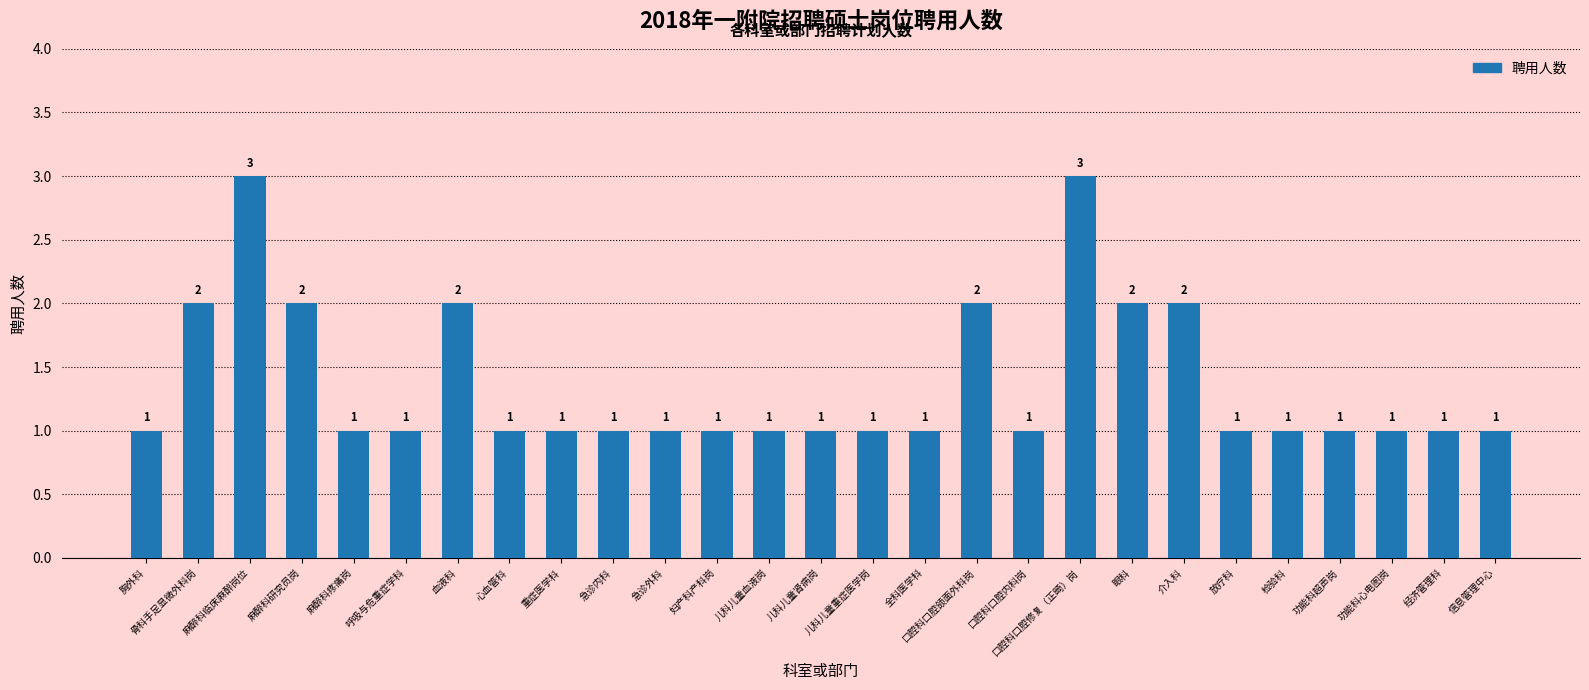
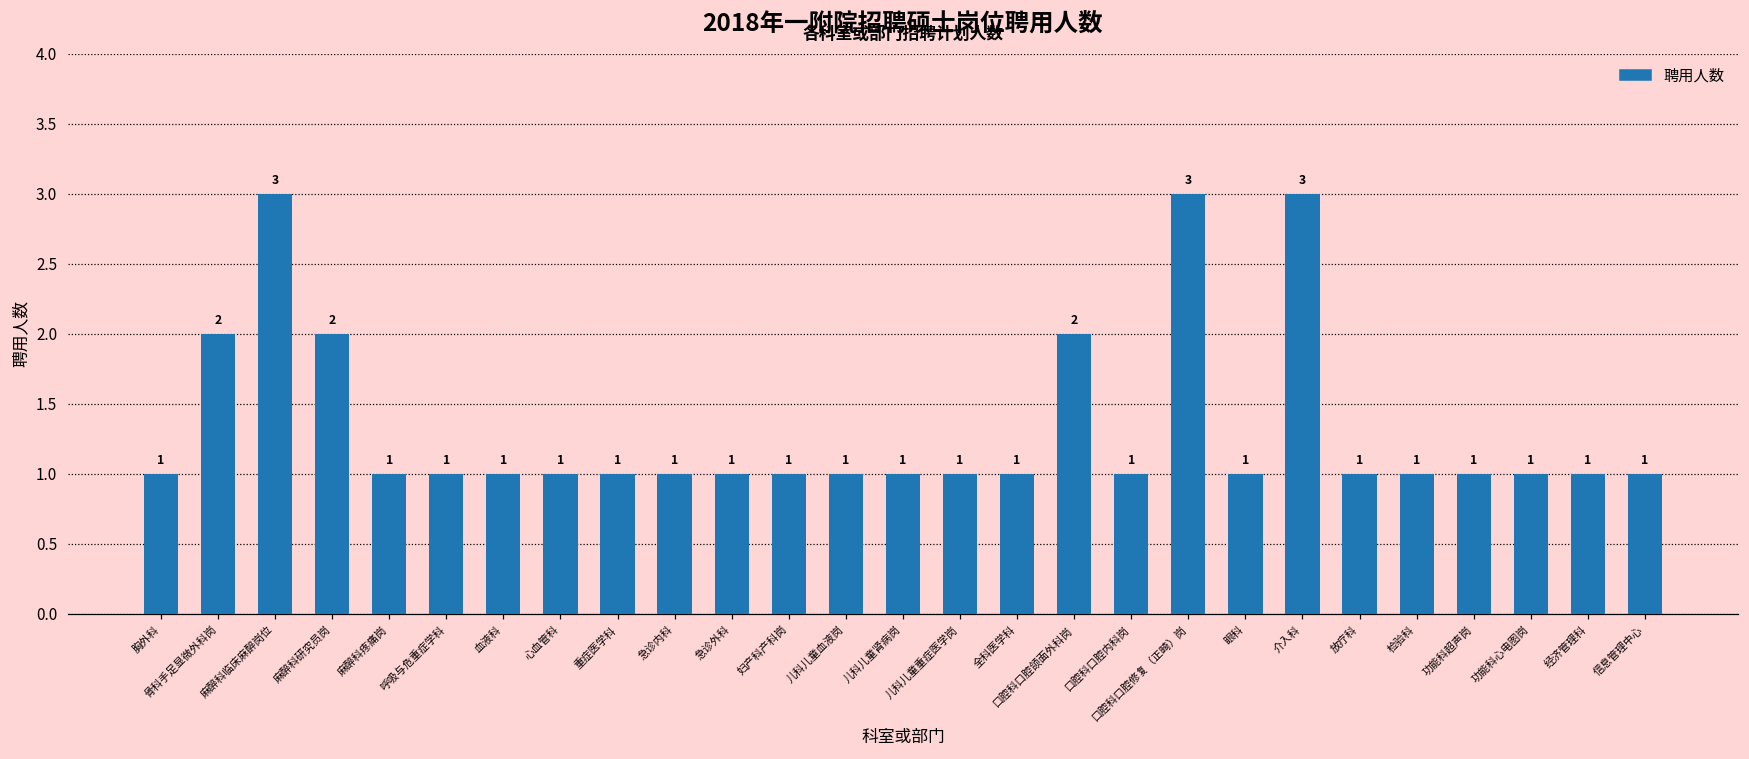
  {
    "胸外科": 1,
    "骨科手足显微外科岗": 2,
    "麻醉科临床麻醉岗位": 3,
    "麻醉科研究员岗": 2,
    "麻醉科疼痛岗": 1,
    "呼吸与危重症学科": 1,
-   "血液科": 2,
+   "血液科": 1,
    "心血管科": 1,
    "重症医学科": 1,
    "急诊内科": 1,
    "急诊外科": 1,
    "妇产科产科岗": 1,
    "儿科儿童血液岗": 1,
    "儿科儿童肾病岗": 1,
    "儿科儿童重症医学岗": 1,
    "全科医学科": 1,
    "口腔科口腔颌面外科岗": 2,
    "口腔科口腔内科岗": 1,
    "口腔科口腔修复（正畸）岗": 3,
-   "眼科": 2,
-   "介入科": 2,
+   "眼科": 1,
+   "介入科": 3,
    "放疗科": 1,
    "检验科": 1,
    "功能科超声岗": 1,
    "功能科心电图岗": 1,
    "经济管理科": 1,
    "信息管理中心": 1
  }
